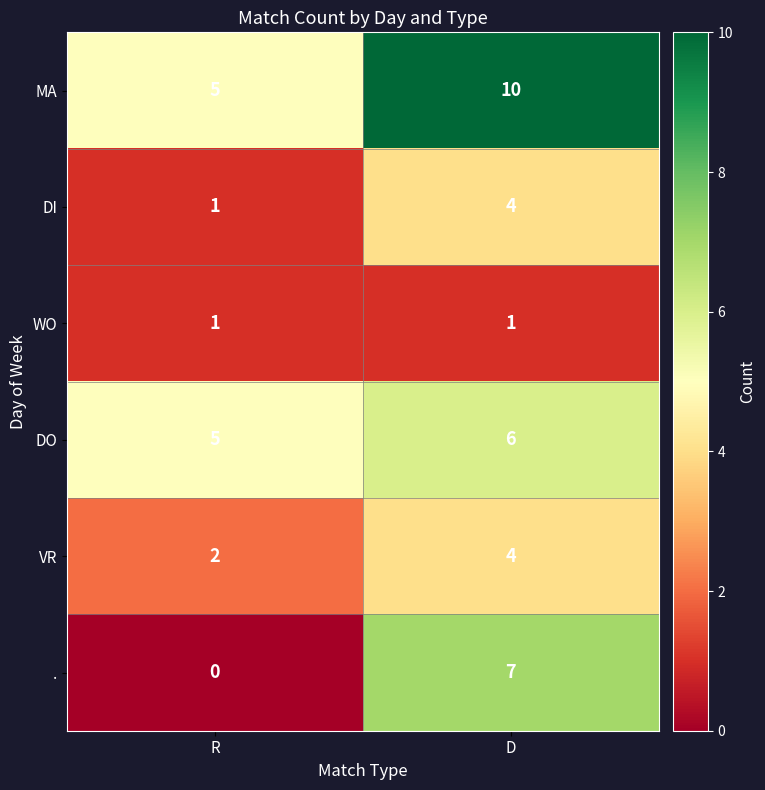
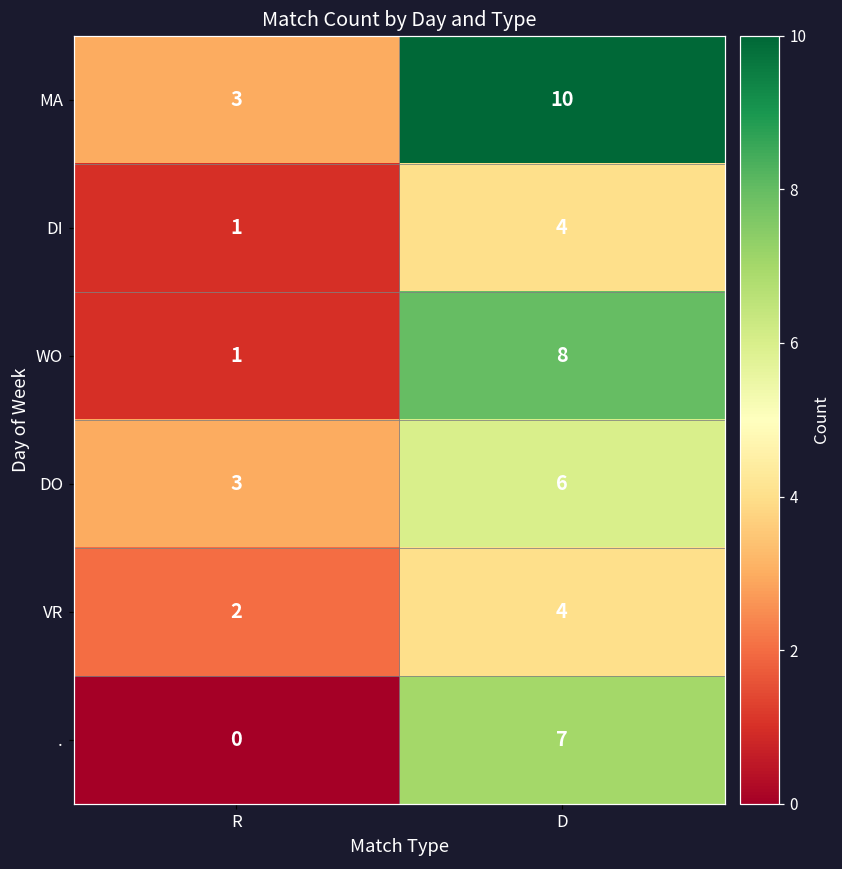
  {
    "MA": {
-     "R": 5,
+     "R": 3,
      "D": 10
    },
    "DI": {
      "R": 1,
      "D": 4
    },
    "WO": {
      "R": 1,
-     "D": 1
+     "D": 8
    },
    "DO": {
-     "R": 5,
+     "R": 3,
      "D": 6
    },
    "VR": {
      "R": 2,
      "D": 4
    },
    ".": {
      "R": 0,
      "D": 7
    }
  }
